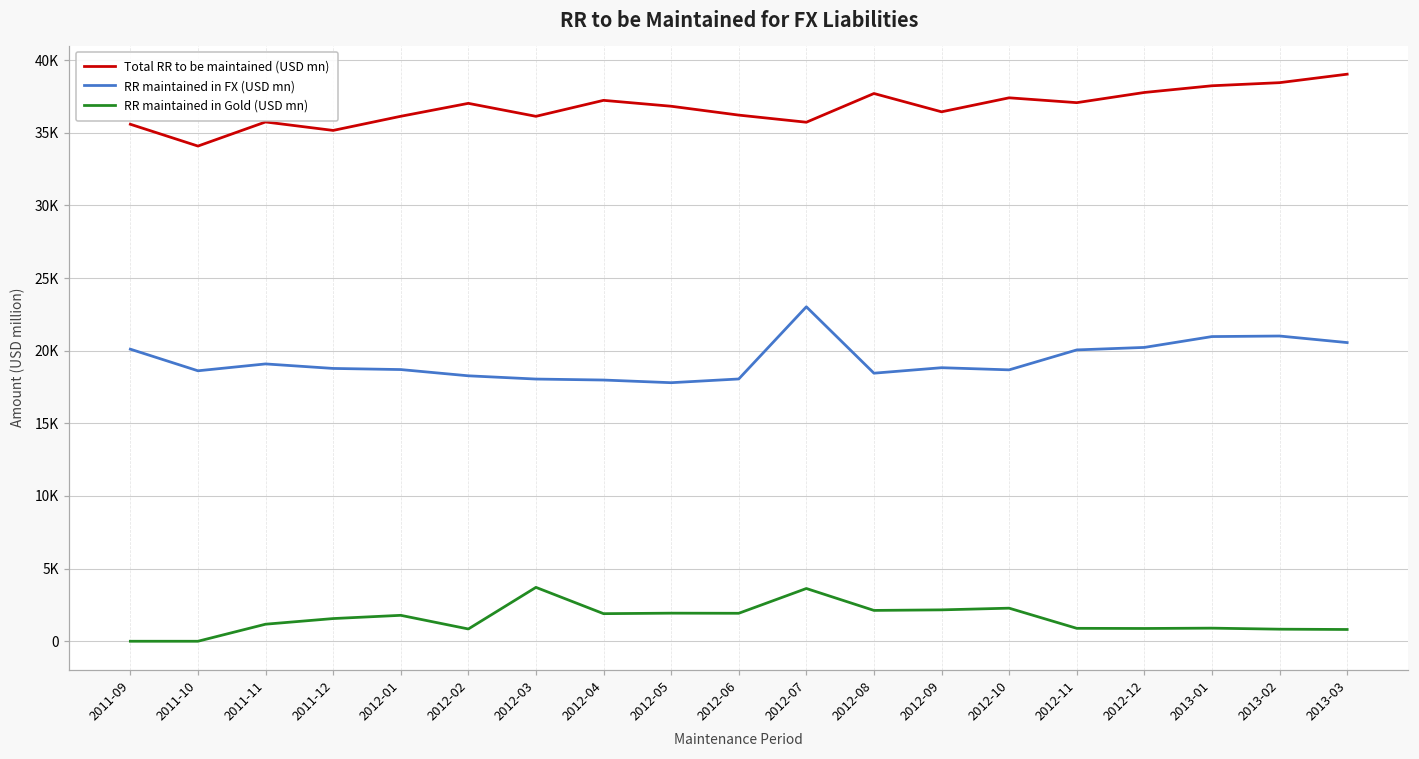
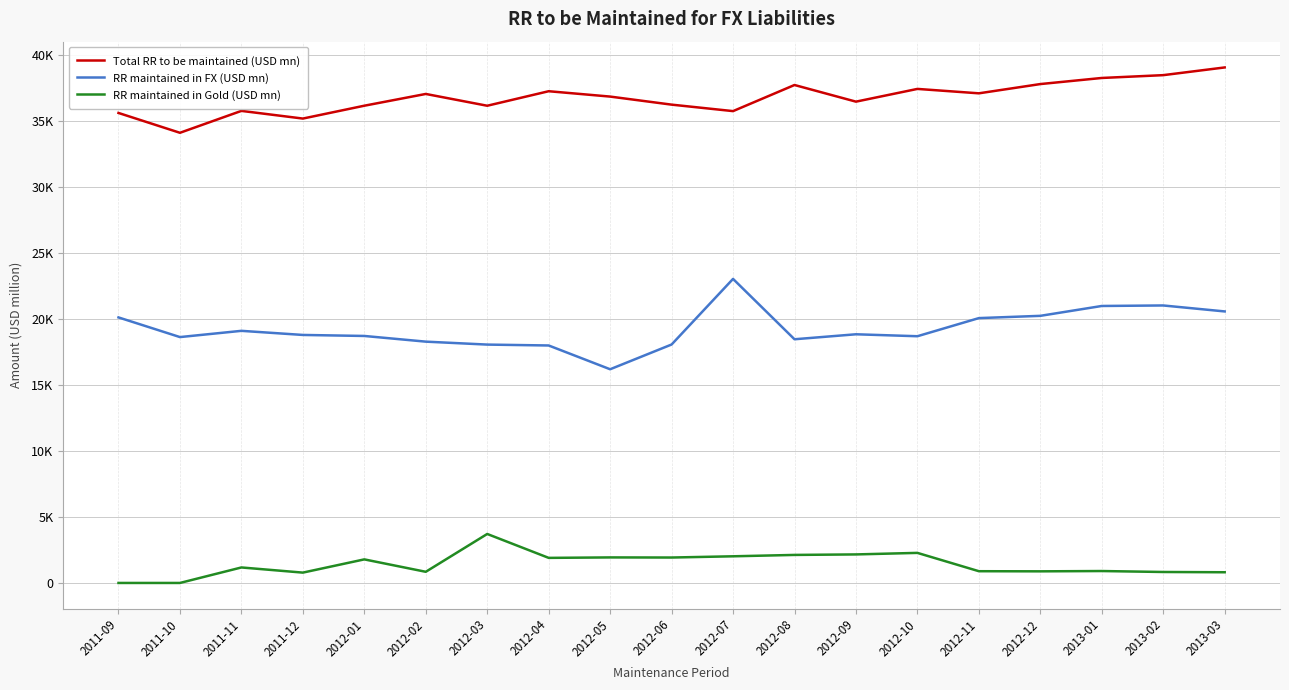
  {
    "Total RR to be maintained (USD mn)": {
      "2011-09": 35600,
      "2011-10": 34100,
      "2011-11": 35700,
      "2011-12": 35200,
      "2012-01": 36100,
      "2012-02": 37000,
      "2012-03": 36100,
      "2012-04": 37200,
      "2012-05": 36800,
      "2012-06": 36200,
      "2012-07": 35700,
      "2012-08": 37700,
      "2012-09": 36400,
      "2012-10": 37400,
      "2012-11": 37100,
      "2012-12": 37800,
      "2013-01": 38200,
      "2013-02": 38400,
      "2013-03": 39000
    },
    "RR maintained in FX (USD mn)": {
      "2011-09": 20100,
      "2011-10": 18600,
      "2011-11": 19100,
      "2011-12": 18800,
      "2012-01": 18700,
      "2012-02": 18300,
      "2012-03": 18000,
      "2012-04": 18000,
-     "2012-05": 17800,
+     "2012-05": 16200,
      "2012-06": 18100,
      "2012-07": 23000,
      "2012-08": 18500,
      "2012-09": 18800,
      "2012-10": 18700,
      "2012-11": 20100,
      "2012-12": 20200,
      "2013-01": 21000,
      "2013-02": 21000,
      "2013-03": 20600
    },
    "RR maintained in Gold (USD mn)": {
      "2011-09": 0,
      "2011-10": 0,
      "2011-11": 1200,
-     "2011-12": 1600,
+     "2011-12": 800,
      "2012-01": 1800,
      "2012-02": 800,
      "2012-03": 3700,
      "2012-04": 1900,
      "2012-05": 1900,
      "2012-06": 1900,
-     "2012-07": 3600,
+     "2012-07": 2000,
      "2012-08": 2100,
      "2012-09": 2200,
      "2012-10": 2300,
      "2012-11": 900,
      "2012-12": 900,
      "2013-01": 900,
      "2013-02": 800,
      "2013-03": 800
    }
  }
